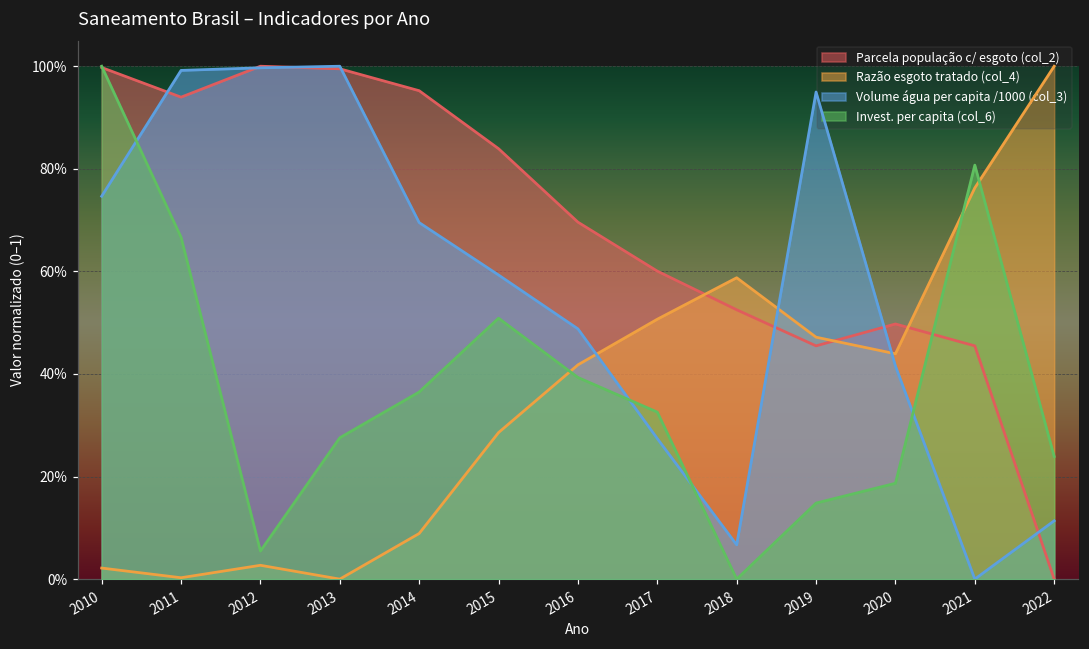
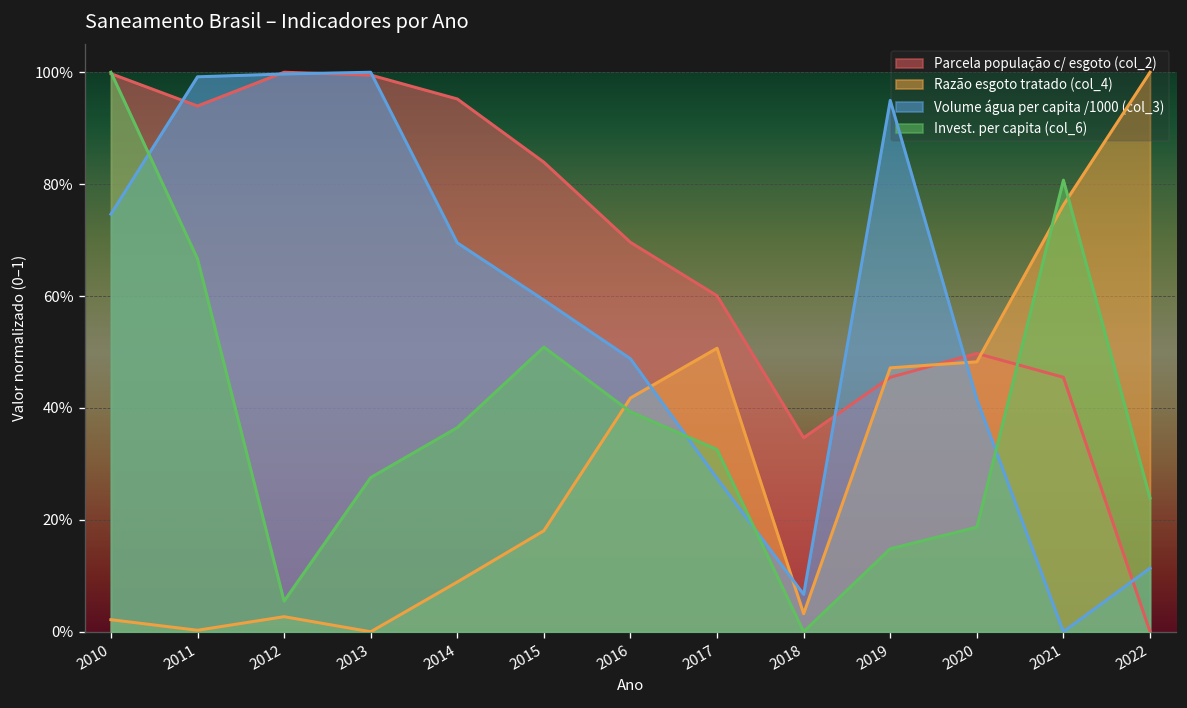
  {
    "Parcela população c/ esgoto (col_2)": {
      "2011": "94%",
      "2014": "95%",
      "2015": "84%",
      "2016": "70%",
      "2017": "60%",
-     "2018": "53%",
+     "2018": "35%",
      "2019": "45%",
      "2020": "50%",
      "2021": "45%",
      "2022": "0%"
    },
    "Razão esgoto tratado (col_4)": {
      "2010": "2%",
      "2011": "0%",
      "2012": "3%",
      "2013": "0%",
      "2014": "9%",
-     "2015": "29%",
+     "2015": "18%",
      "2016": "42%",
      "2017": "51%",
-     "2018": "59%",
+     "2018": "3%",
      "2019": "47%",
-     "2020": "44%",
+     "2020": "48%",
      "2021": "76%"
    },
    "Volume água per capita /1000 (col_3)": {
      "2010": "75%",
      "2011": "99%",
      "2014": "70%",
      "2015": "59%",
      "2016": "49%",
      "2017": "27%",
      "2018": "7%",
      "2019": "95%",
      "2020": "42%",
      "2021": "0%",
      "2022": "11%"
    },
    "Invest. per capita (col_6)": {
      "2011": "67%",
      "2012": "5%",
      "2013": "28%",
      "2014": "36%",
      "2015": "51%",
      "2016": "39%",
      "2017": "33%",
      "2018": "0%",
      "2019": "15%",
      "2020": "19%",
      "2021": "81%",
      "2022": "24%"
    }
  }
